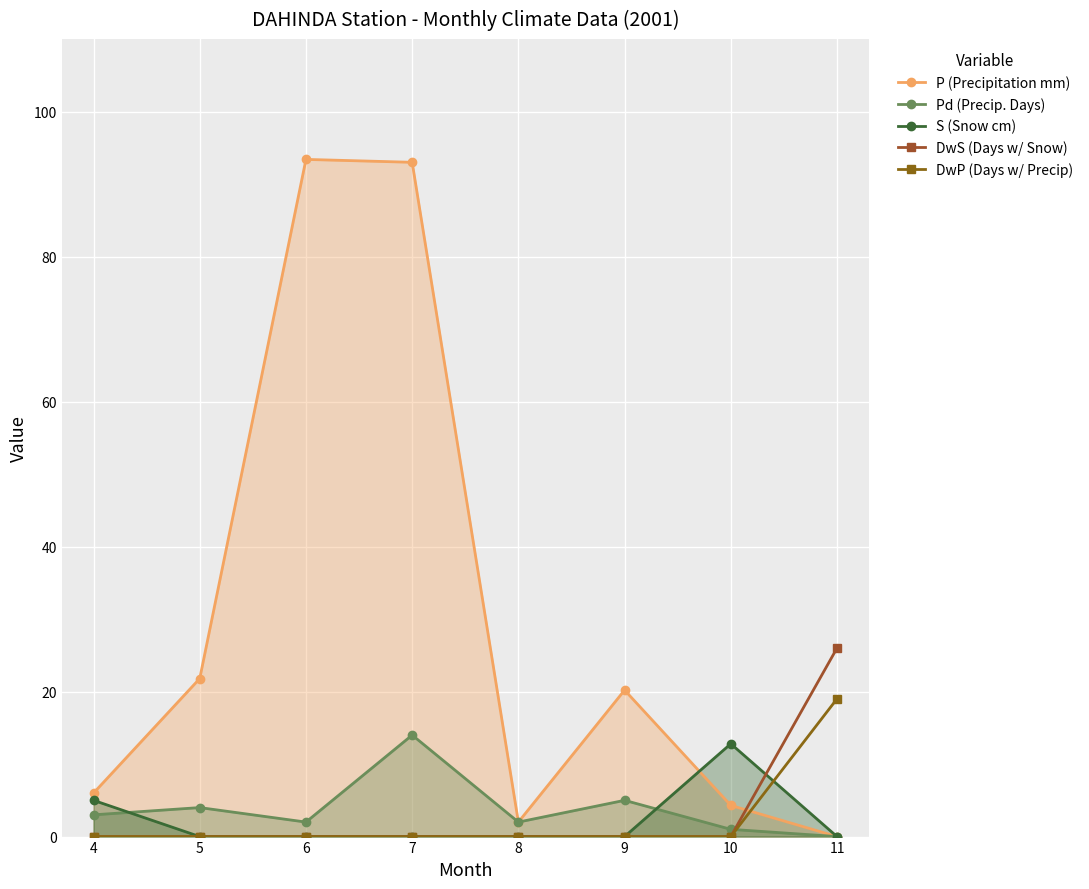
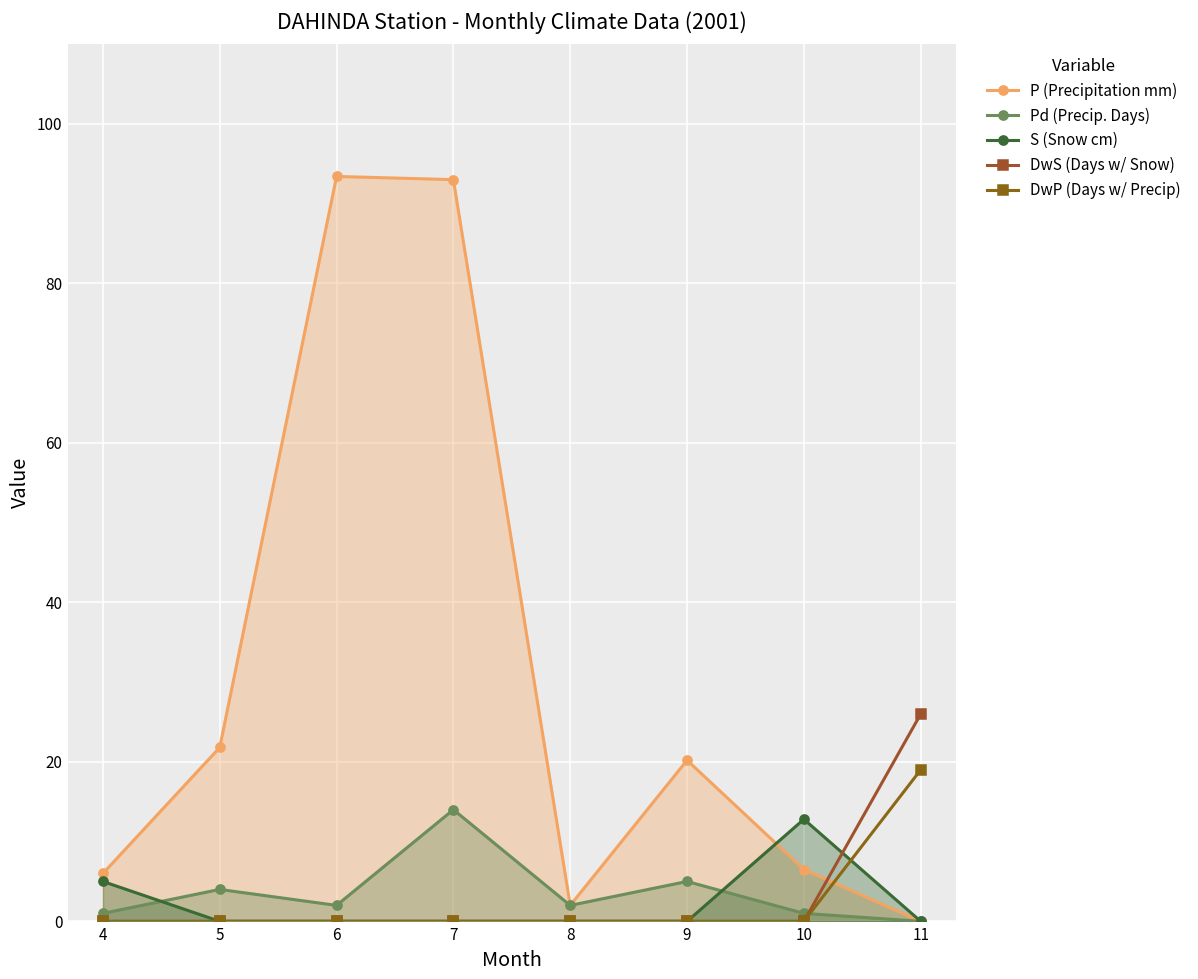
  {
    "P (Precipitation mm)": {
      "4": 6,
      "5": 22,
      "6": 93,
      "7": 93,
      "9": 20,
-     "10": 4
+     "10": 7
    },
    "Pd (Precip. Days)": {
-     "4": 3,
+     "4": 1,
      "5": 4,
      "6": 2,
      "7": 14,
      "9": 5,
      "10": 1
    },
    "S (Snow cm)": {
      "4": 5,
      "10": 13
    }
  }
